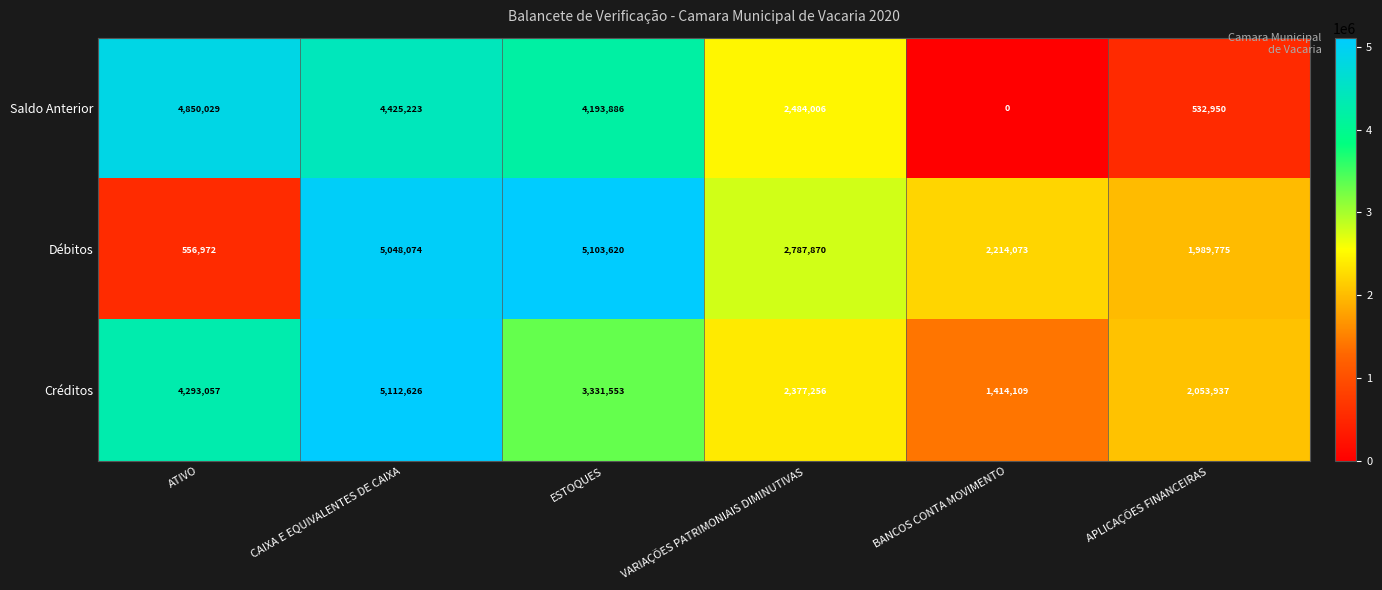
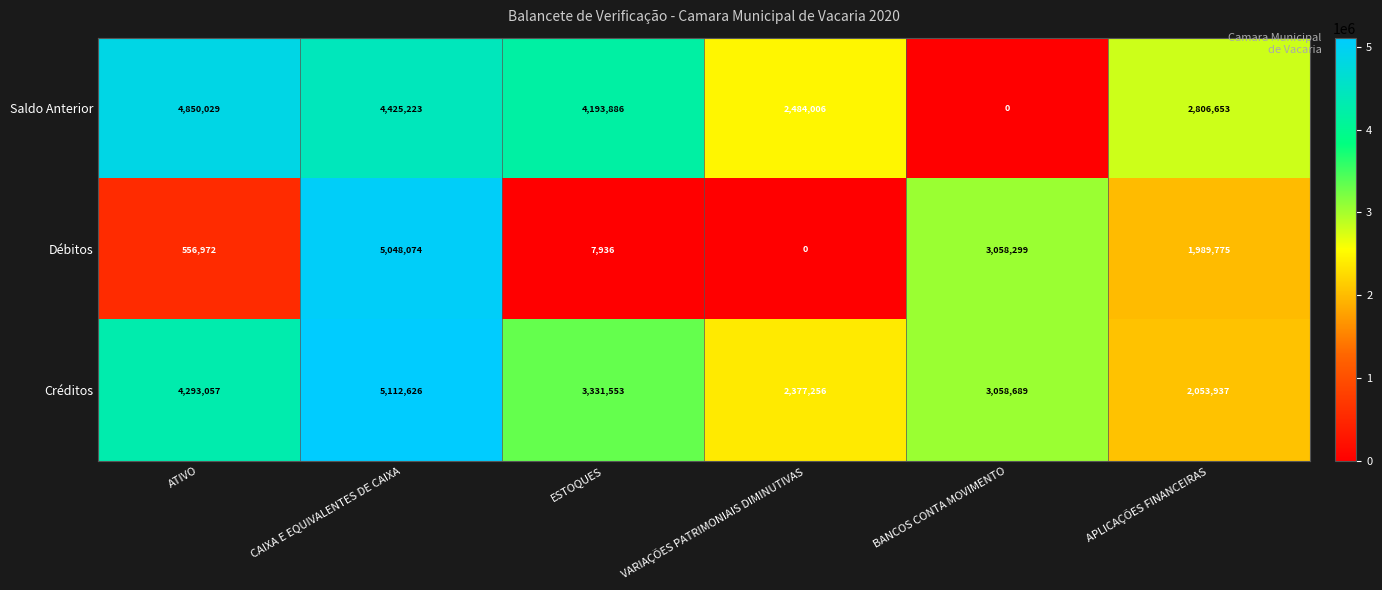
  {
    "Saldo Anterior": {
      "ATIVO": "4,850,029",
      "CAIXA E EQUIVALENTES DE CAIXA": "4,425,223",
      "ESTOQUES": "4,193,886",
      "VARIAÇÕES PATRIMONIAIS DIMINUTIVAS": "2,484,006",
      "BANCOS CONTA MOVIMENTO": "0",
-     "APLICAÇÕES FINANCEIRAS": "532,950"
+     "APLICAÇÕES FINANCEIRAS": "2,806,653"
    },
    "Débitos": {
      "ATIVO": "556,972",
      "CAIXA E EQUIVALENTES DE CAIXA": "5,048,074",
-     "ESTOQUES": "5,103,620",
-     "VARIAÇÕES PATRIMONIAIS DIMINUTIVAS": "2,787,870",
-     "BANCOS CONTA MOVIMENTO": "2,214,073",
+     "ESTOQUES": "7,936",
+     "VARIAÇÕES PATRIMONIAIS DIMINUTIVAS": "0",
+     "BANCOS CONTA MOVIMENTO": "3,058,299",
      "APLICAÇÕES FINANCEIRAS": "1,989,775"
    },
    "Créditos": {
      "ATIVO": "4,293,057",
      "CAIXA E EQUIVALENTES DE CAIXA": "5,112,626",
      "ESTOQUES": "3,331,553",
      "VARIAÇÕES PATRIMONIAIS DIMINUTIVAS": "2,377,256",
-     "BANCOS CONTA MOVIMENTO": "1,414,109",
+     "BANCOS CONTA MOVIMENTO": "3,058,689",
      "APLICAÇÕES FINANCEIRAS": "2,053,937"
    }
  }
